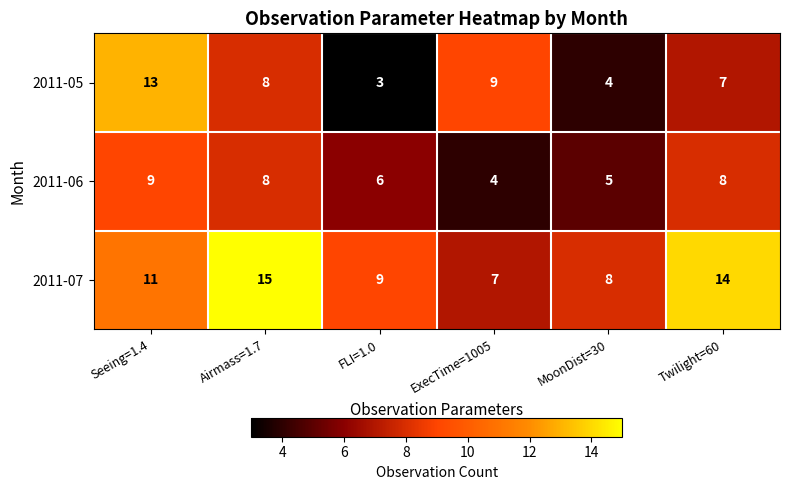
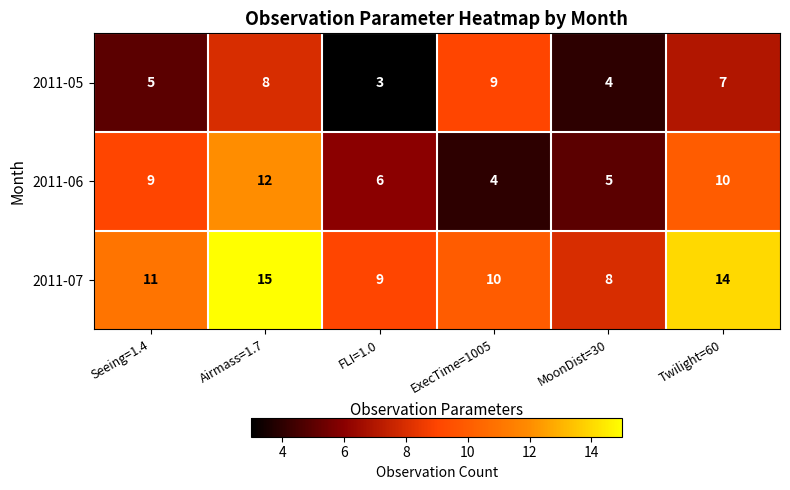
  {
    "2011-05": {
-     "Seeing=1.4": 13,
+     "Seeing=1.4": 5,
      "Airmass=1.7": 8,
      "FLI=1.0": 3,
      "ExecTime=1005": 9,
      "MoonDist=30": 4,
      "Twilight=60": 7
    },
    "2011-06": {
      "Seeing=1.4": 9,
-     "Airmass=1.7": 8,
+     "Airmass=1.7": 12,
      "FLI=1.0": 6,
      "ExecTime=1005": 4,
      "MoonDist=30": 5,
-     "Twilight=60": 8
+     "Twilight=60": 10
    },
    "2011-07": {
      "Seeing=1.4": 11,
      "Airmass=1.7": 15,
      "FLI=1.0": 9,
-     "ExecTime=1005": 7,
+     "ExecTime=1005": 10,
      "MoonDist=30": 8,
      "Twilight=60": 14
    }
  }
